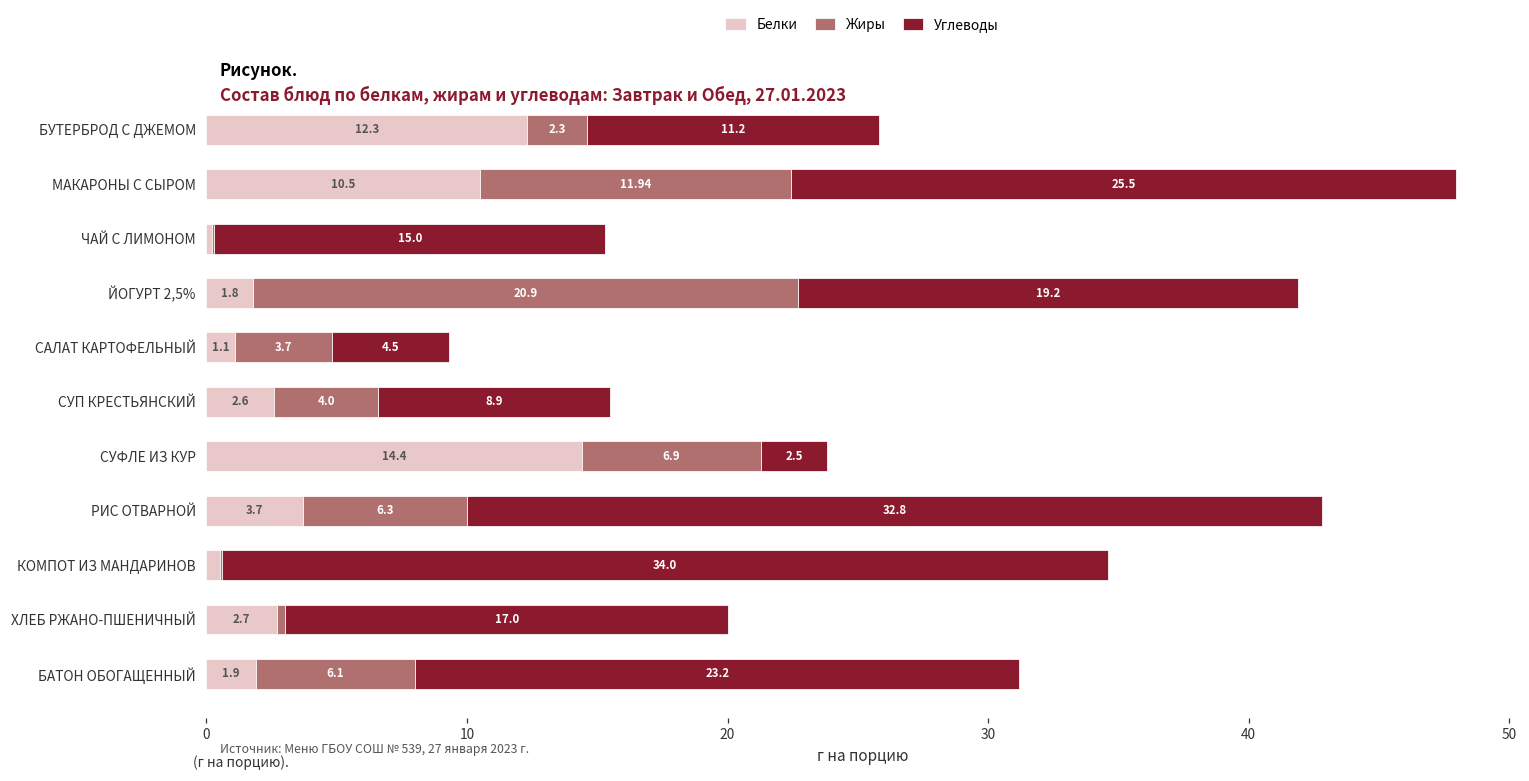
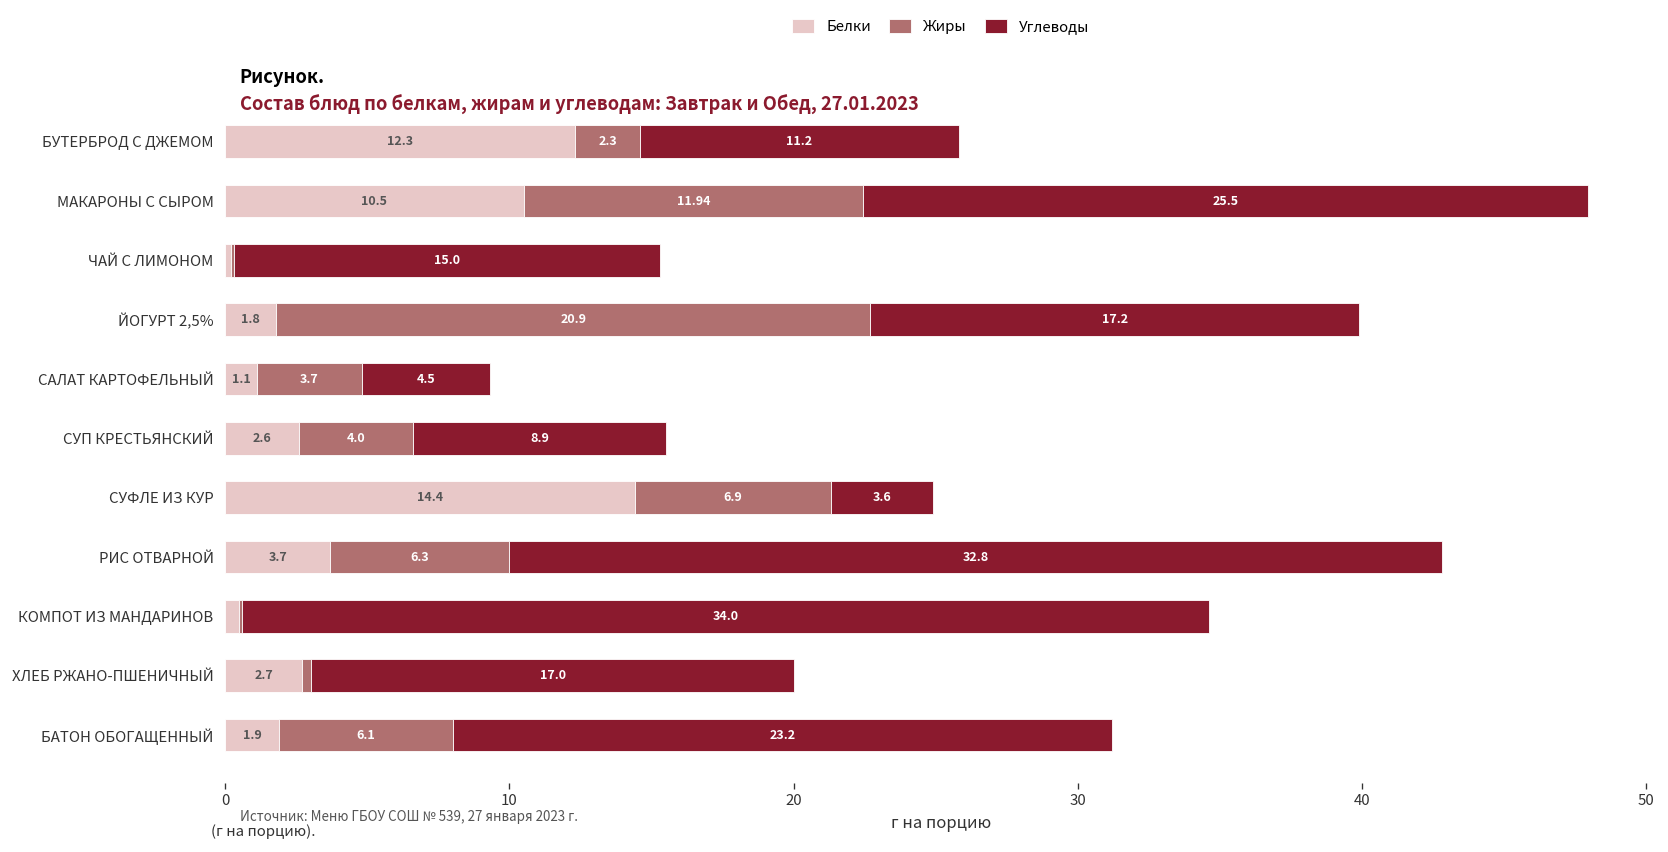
  {
    "Белки": {
      "БУТЕРБРОД С ДЖЕМОМ": 12.3,
      "МАКАРОНЫ С СЫРОМ": 10.5,
      "ЙОГУРТ 2,5%": 1.8,
      "САЛАТ КАРТОФЕЛЬНЫЙ": 1.1,
      "СУП КРЕСТЬЯНСКИЙ": 2.6,
      "СУФЛЕ ИЗ КУР": 14.4,
      "РИС ОТВАРНОЙ": 3.7,
      "ХЛЕБ РЖАНО-ПШЕНИЧНЫЙ": 2.7,
      "БАТОН ОБОГАЩЕННЫЙ": 1.9
    },
    "Жиры": {
      "БУТЕРБРОД С ДЖЕМОМ": 2.3,
      "МАКАРОНЫ С СЫРОМ": 11.94,
      "ЙОГУРТ 2,5%": 20.9,
      "САЛАТ КАРТОФЕЛЬНЫЙ": 3.7,
      "СУП КРЕСТЬЯНСКИЙ": 4.0,
      "СУФЛЕ ИЗ КУР": 6.9,
      "РИС ОТВАРНОЙ": 6.3,
      "БАТОН ОБОГАЩЕННЫЙ": 6.1
    },
    "Углеводы": {
      "БУТЕРБРОД С ДЖЕМОМ": 11.2,
      "МАКАРОНЫ С СЫРОМ": 25.5,
      "ЧАЙ С ЛИМОНОМ": 15.0,
-     "ЙОГУРТ 2,5%": 19.2,
+     "ЙОГУРТ 2,5%": 17.2,
      "САЛАТ КАРТОФЕЛЬНЫЙ": 4.5,
      "СУП КРЕСТЬЯНСКИЙ": 8.9,
-     "СУФЛЕ ИЗ КУР": 2.5,
+     "СУФЛЕ ИЗ КУР": 3.6,
      "РИС ОТВАРНОЙ": 32.8,
      "КОМПОТ ИЗ МАНДАРИНОВ": 34.0,
      "ХЛЕБ РЖАНО-ПШЕНИЧНЫЙ": 17.0,
      "БАТОН ОБОГАЩЕННЫЙ": 23.2
    }
  }
